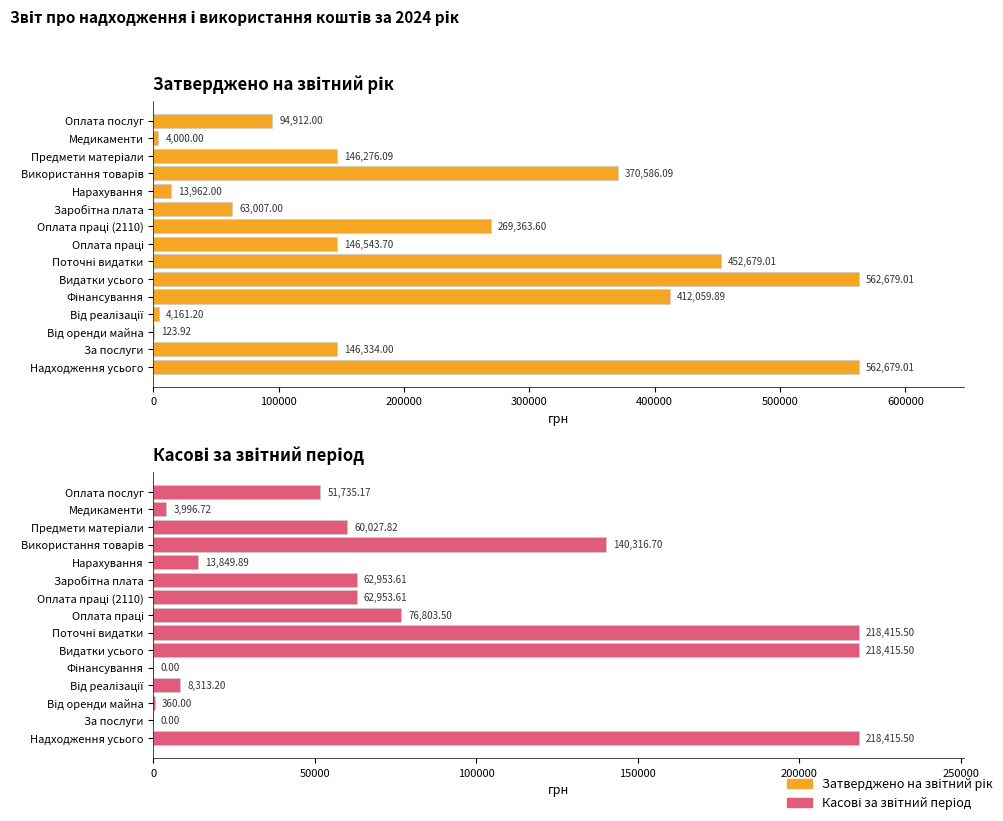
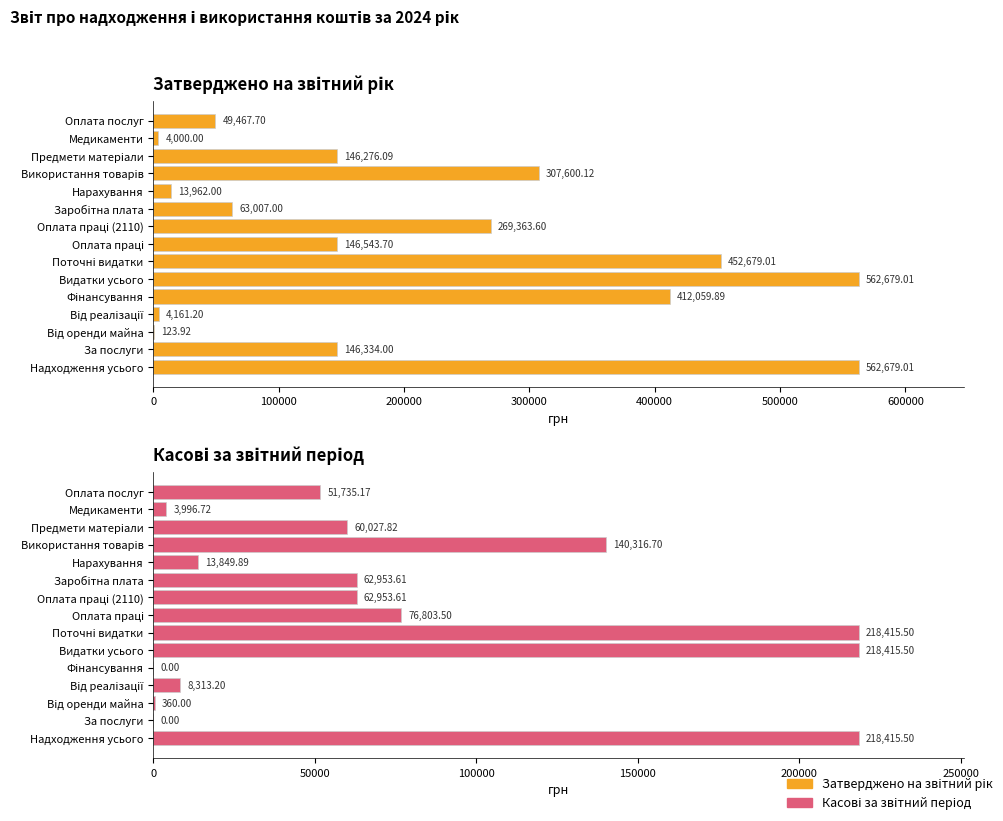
  {
    "Затверджено на звітний рік": {
-     "Оплата послуг": "94,912.00",
+     "Оплата послуг": "49,467.70",
      "Медикаменти": "4,000.00",
      "Предмети матеріали": "146,276.09",
-     "Використання товарів": "370,586.09",
+     "Використання товарів": "307,600.12",
      "Нарахування": "13,962.00",
      "Заробітна плата": "63,007.00",
      "Оплата праці (2110)": "269,363.60",
      "Оплата праці": "146,543.70",
      "Поточні видатки": "452,679.01",
      "Видатки усього": "562,679.01",
      "Фінансування": "412,059.89",
      "Від реалізації": "4,161.20",
      "Від оренди майна": "123.92",
      "За послуги": "146,334.00",
      "Надходження усього": "562,679.01"
    },
    "Касові за звітний період": {
      "Оплата послуг": "51,735.17",
      "Медикаменти": "3,996.72",
      "Предмети матеріали": "60,027.82",
      "Використання товарів": "140,316.70",
      "Нарахування": "13,849.89",
      "Заробітна плата": "62,953.61",
      "Оплата праці (2110)": "62,953.61",
      "Оплата праці": "76,803.50",
      "Поточні видатки": "218,415.50",
      "Видатки усього": "218,415.50",
      "Фінансування": "0.00",
      "Від реалізації": "8,313.20",
      "Від оренди майна": "360.00",
      "За послуги": "0.00",
      "Надходження усього": "218,415.50"
    }
  }
